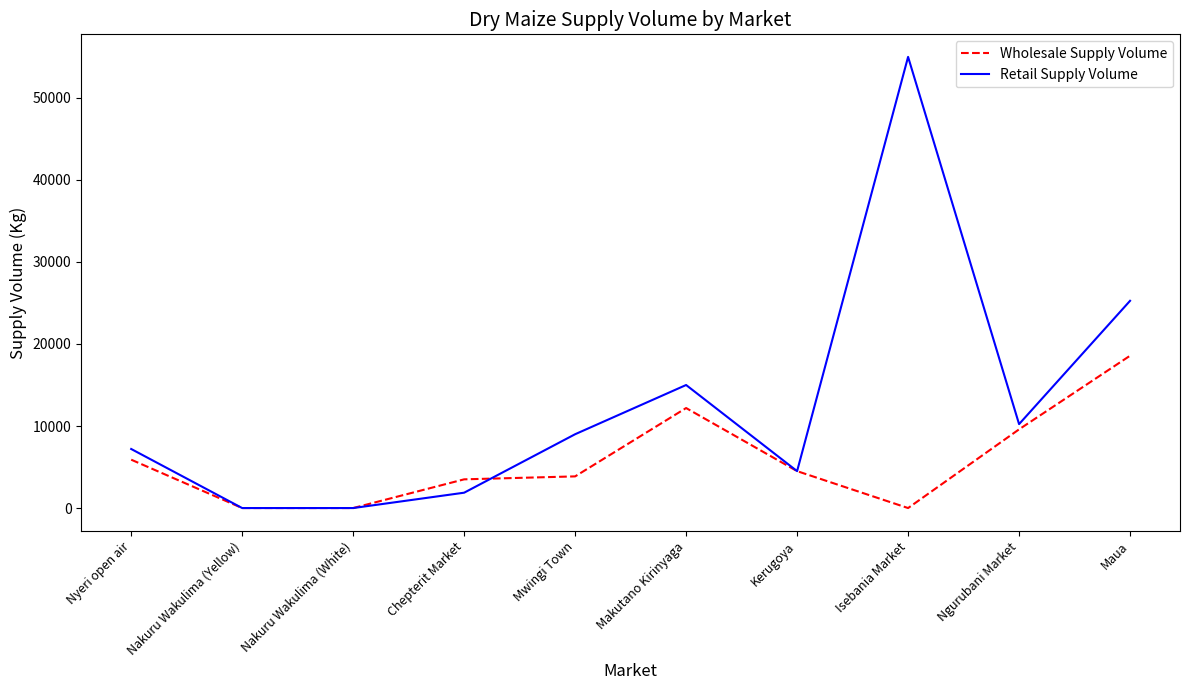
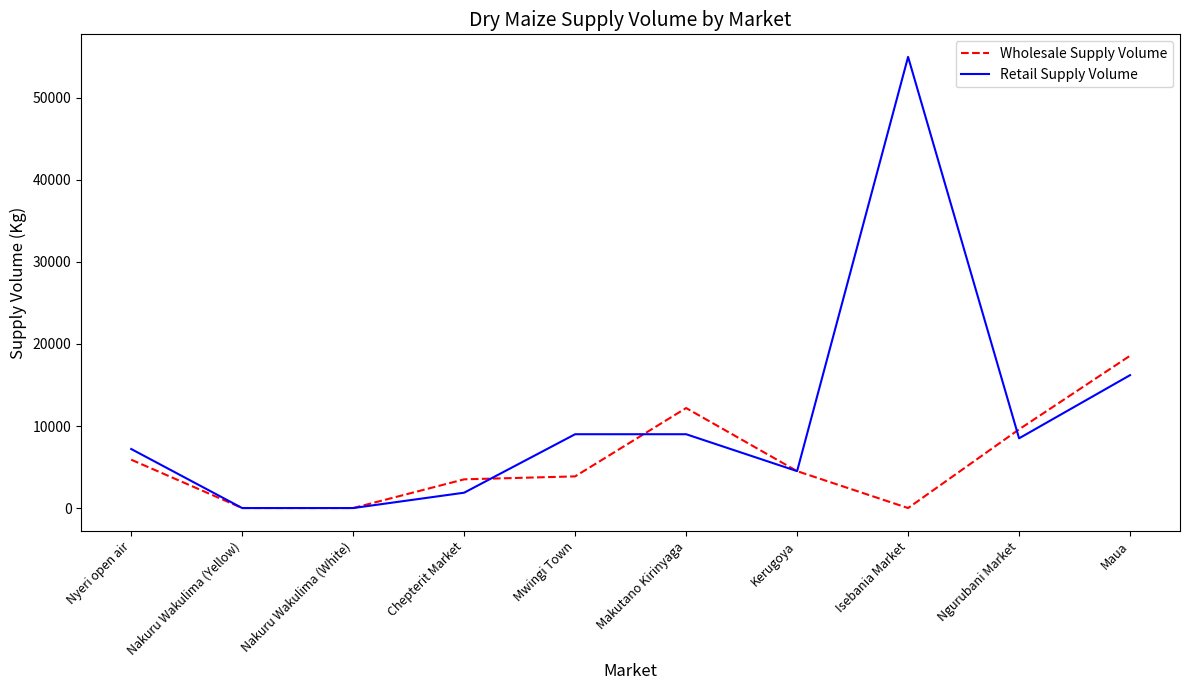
  {
    "Wholesale Supply Volume": {
      "Nyeri open air": 6000,
      "Chepterit Market": 4000,
      "Mwingi Town": 4000,
      "Makutano Kirinyaga": 12000,
      "Isebania Market": 0,
      "Ngurubani Market": 10000,
      "Maua": 19000
    },
    "Retail Supply Volume": {
      "Nyeri open air": 7000,
      "Chepterit Market": 2000,
      "Mwingi Town": 9000,
-     "Makutano Kirinyaga": 15000,
+     "Makutano Kirinyaga": 9000,
      "Isebania Market": 55000,
-     "Ngurubani Market": 10000,
-     "Maua": 25000
+     "Ngurubani Market": 9000,
+     "Maua": 16000
    }
  }
